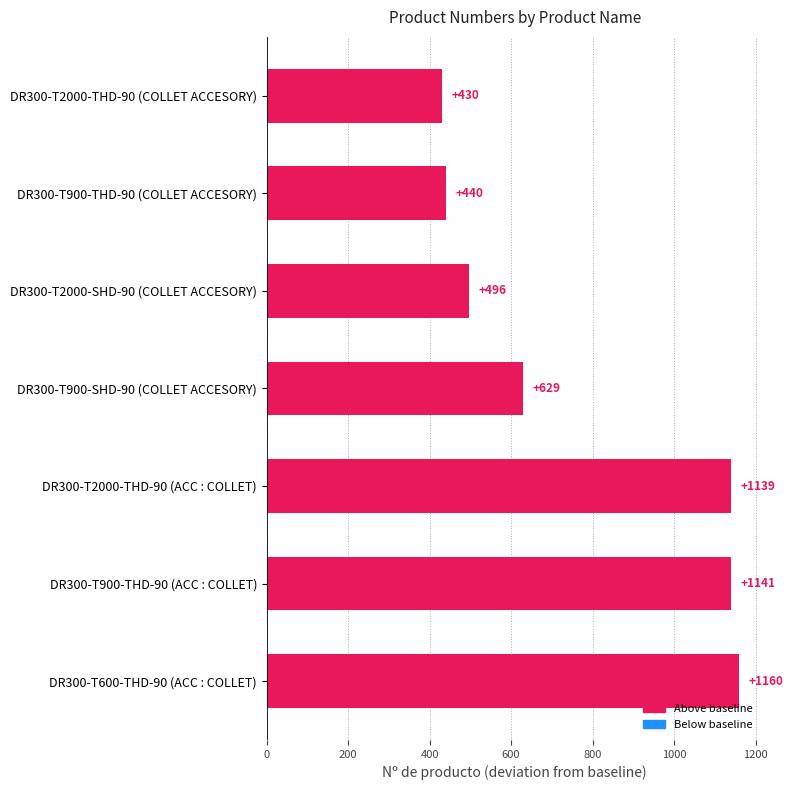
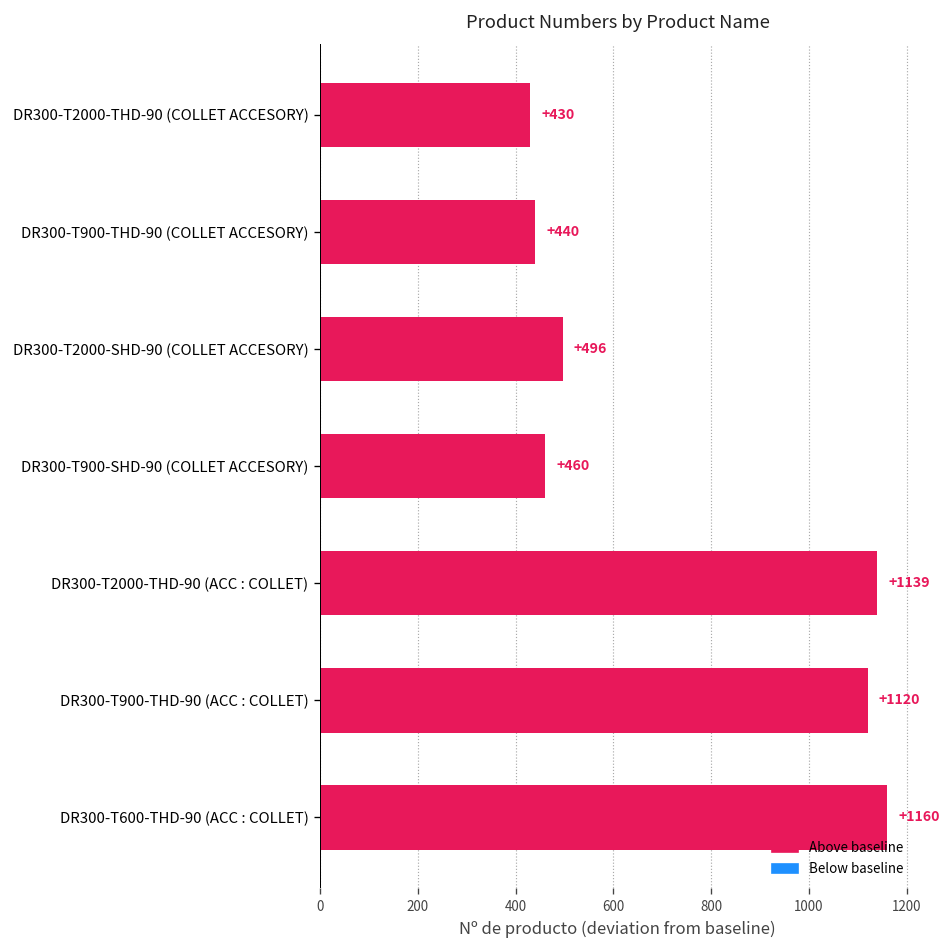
  {
    "DR300-T2000-THD-90 (COLLET ACCESORY)": "+430",
    "DR300-T900-THD-90 (COLLET ACCESORY)": "+440",
    "DR300-T2000-SHD-90 (COLLET ACCESORY)": "+496",
-   "DR300-T900-SHD-90 (COLLET ACCESORY)": "+629",
+   "DR300-T900-SHD-90 (COLLET ACCESORY)": "+460",
    "DR300-T2000-THD-90 (ACC : COLLET)": "+1139",
-   "DR300-T900-THD-90 (ACC : COLLET)": "+1141",
+   "DR300-T900-THD-90 (ACC : COLLET)": "+1120",
    "DR300-T600-THD-90 (ACC : COLLET)": "+1160"
  }
